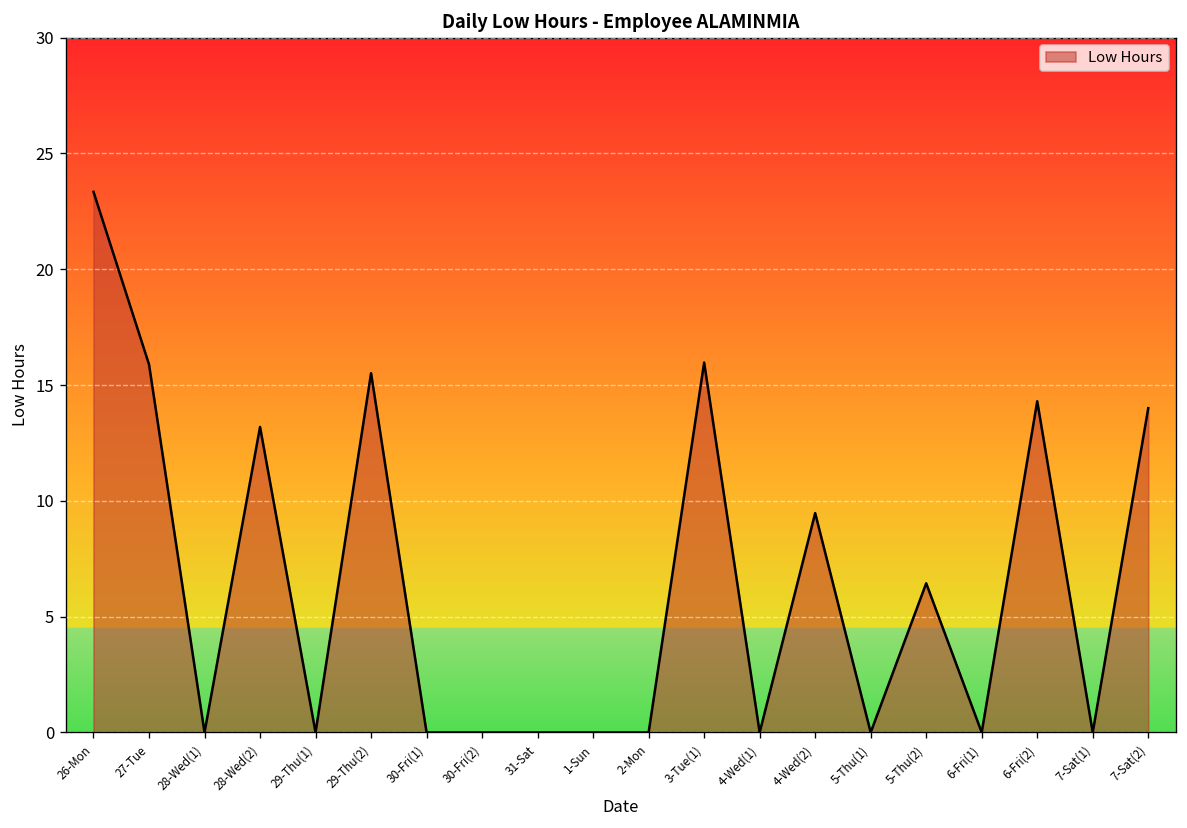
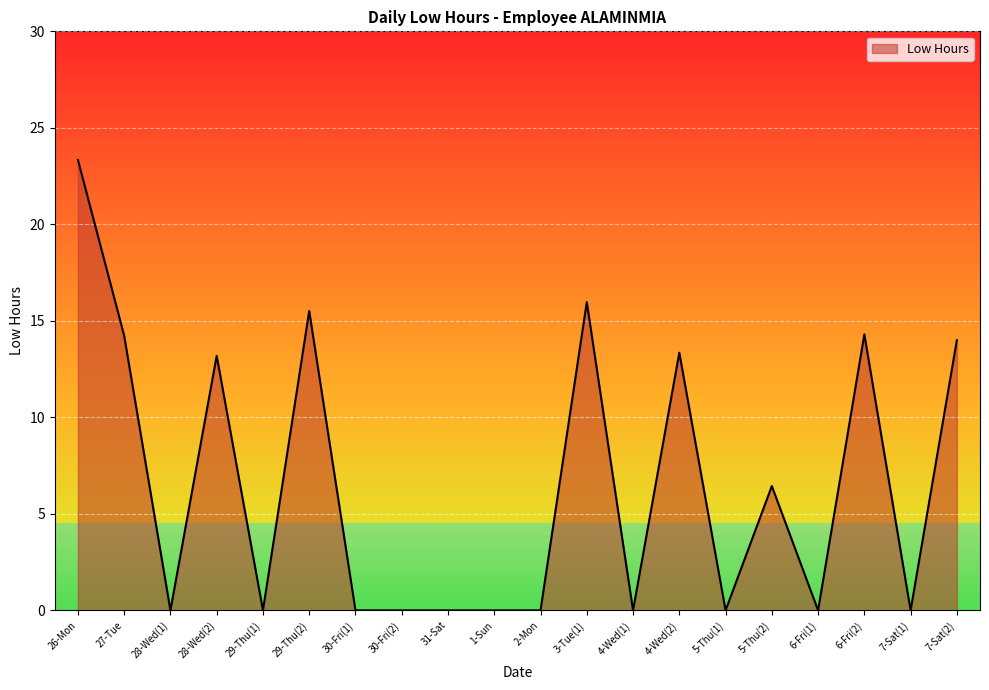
  {
    "26-Mon": 23.3,
-   "27-Tue": 15.9,
+   "27-Tue": 14.2,
    "28-Wed(1)": 0.0,
    "28-Wed(2)": 13.2,
    "29-Thu(1)": 0.0,
    "29-Thu(2)": 15.5,
    "30-Fri(1)": 0.0,
    "30-Fri(2)": 0.0,
    "31-Sat": 0.0,
    "1-Sun": 0.0,
    "2-Mon": 0.0,
    "3-Tue(1)": 16.0,
    "4-Wed(1)": 0.0,
-   "4-Wed(2)": 9.5,
+   "4-Wed(2)": 13.4,
    "5-Thu(1)": 0.0,
    "5-Thu(2)": 6.4,
    "6-Fri(1)": 0.0,
    "6-Fri(2)": 14.3,
    "7-Sat(1)": 0.0,
    "7-Sat(2)": 14.0
  }
